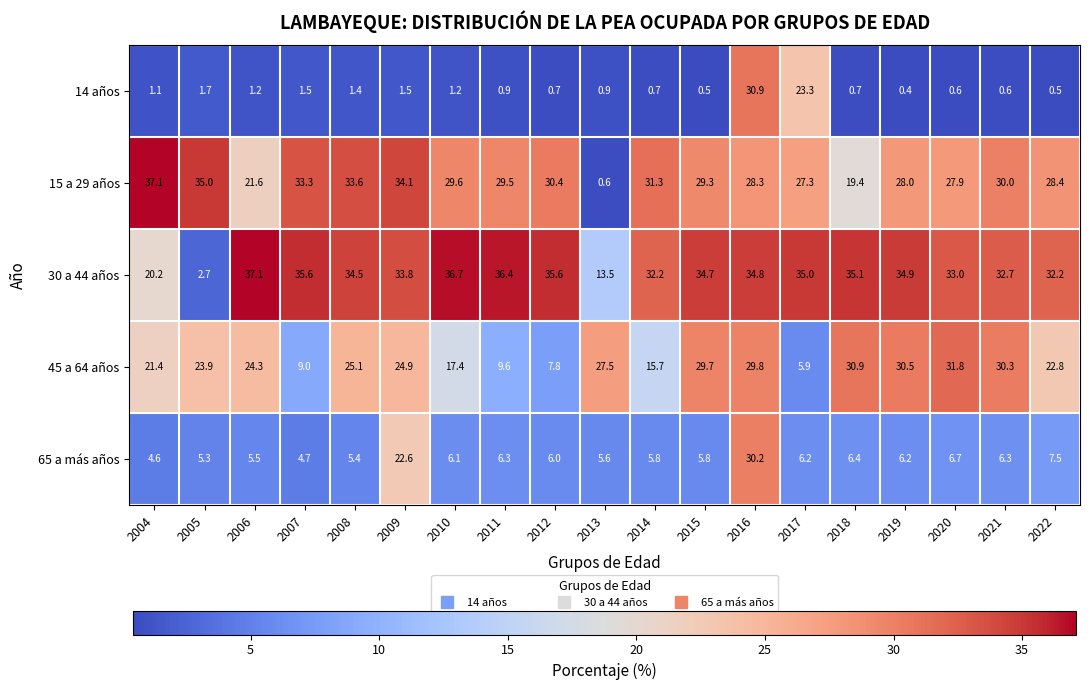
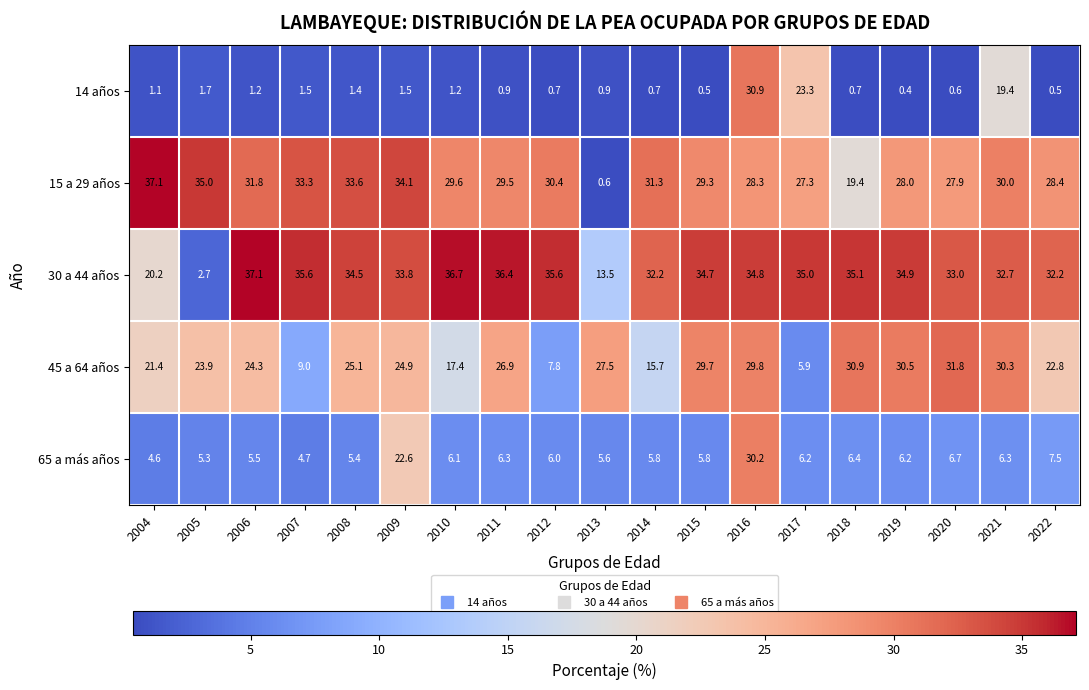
  {
    "14 años": {
      "2004": 1.1,
      "2005": 1.7,
      "2006": 1.2,
      "2007": 1.5,
      "2008": 1.4,
      "2009": 1.5,
      "2010": 1.2,
      "2011": 0.9,
      "2012": 0.7,
      "2013": 0.9,
      "2014": 0.7,
      "2015": 0.5,
      "2016": 30.9,
      "2017": 23.3,
      "2018": 0.7,
      "2019": 0.4,
      "2020": 0.6,
-     "2021": 0.6,
+     "2021": 19.4,
      "2022": 0.5
    },
    "15 a 29 años": {
      "2004": 37.1,
      "2005": 35.0,
-     "2006": 21.6,
+     "2006": 31.8,
      "2007": 33.3,
      "2008": 33.6,
      "2009": 34.1,
      "2010": 29.6,
      "2011": 29.5,
      "2012": 30.4,
      "2013": 0.6,
      "2014": 31.3,
      "2015": 29.3,
      "2016": 28.3,
      "2017": 27.3,
      "2018": 19.4,
      "2019": 28.0,
      "2020": 27.9,
      "2021": 30.0,
      "2022": 28.4
    },
    "30 a 44 años": {
      "2004": 20.2,
      "2005": 2.7,
      "2006": 37.1,
      "2007": 35.6,
      "2008": 34.5,
      "2009": 33.8,
      "2010": 36.7,
      "2011": 36.4,
      "2012": 35.6,
      "2013": 13.5,
      "2014": 32.2,
      "2015": 34.7,
      "2016": 34.8,
      "2017": 35.0,
      "2018": 35.1,
      "2019": 34.9,
      "2020": 33.0,
      "2021": 32.7,
      "2022": 32.2
    },
    "45 a 64 años": {
      "2004": 21.4,
      "2005": 23.9,
      "2006": 24.3,
      "2007": 9.0,
      "2008": 25.1,
      "2009": 24.9,
      "2010": 17.4,
-     "2011": 9.6,
+     "2011": 26.9,
      "2012": 7.8,
      "2013": 27.5,
      "2014": 15.7,
      "2015": 29.7,
      "2016": 29.8,
      "2017": 5.9,
      "2018": 30.9,
      "2019": 30.5,
      "2020": 31.8,
      "2021": 30.3,
      "2022": 22.8
    },
    "65 a más años": {
      "2004": 4.6,
      "2005": 5.3,
      "2006": 5.5,
      "2007": 4.7,
      "2008": 5.4,
      "2009": 22.6,
      "2010": 6.1,
      "2011": 6.3,
      "2012": 6.0,
      "2013": 5.6,
      "2014": 5.8,
      "2015": 5.8,
      "2016": 30.2,
      "2017": 6.2,
      "2018": 6.4,
      "2019": 6.2,
      "2020": 6.7,
      "2021": 6.3,
      "2022": 7.5
    }
  }
